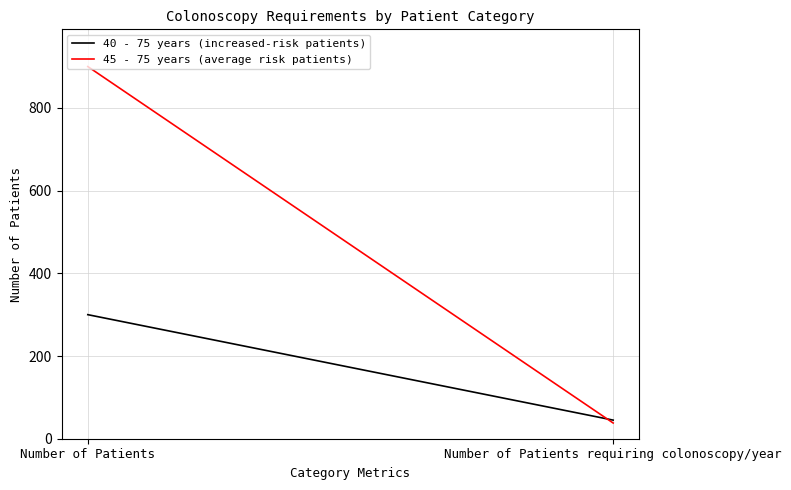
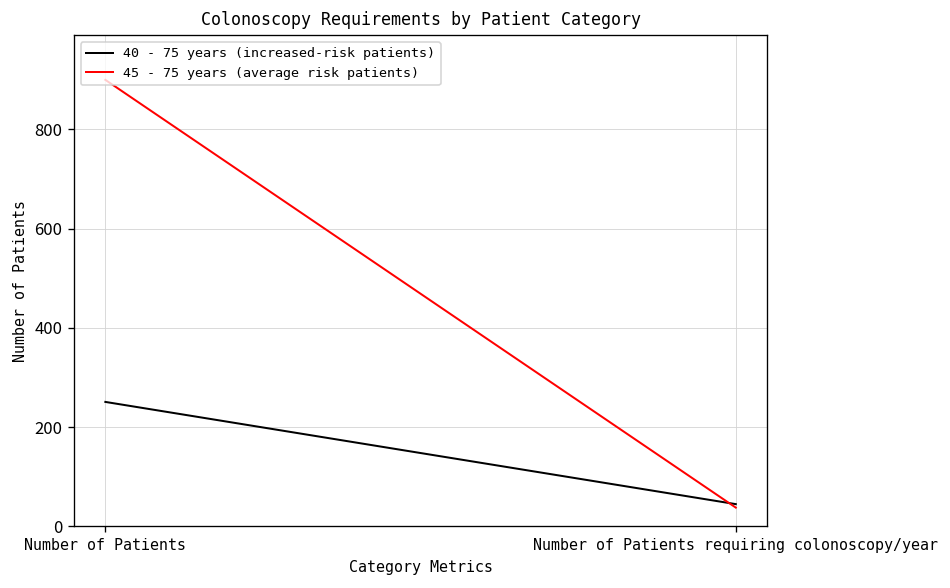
  {
    "40 - 75 years (increased-risk patients)": {
-     "Number of Patients": 300,
+     "Number of Patients": 250,
      "Number of Patients requiring colonoscopy/year": 50
    },
    "45 - 75 years (average risk patients)": {
      "Number of Patients requiring colonoscopy/year": 40
    }
  }
